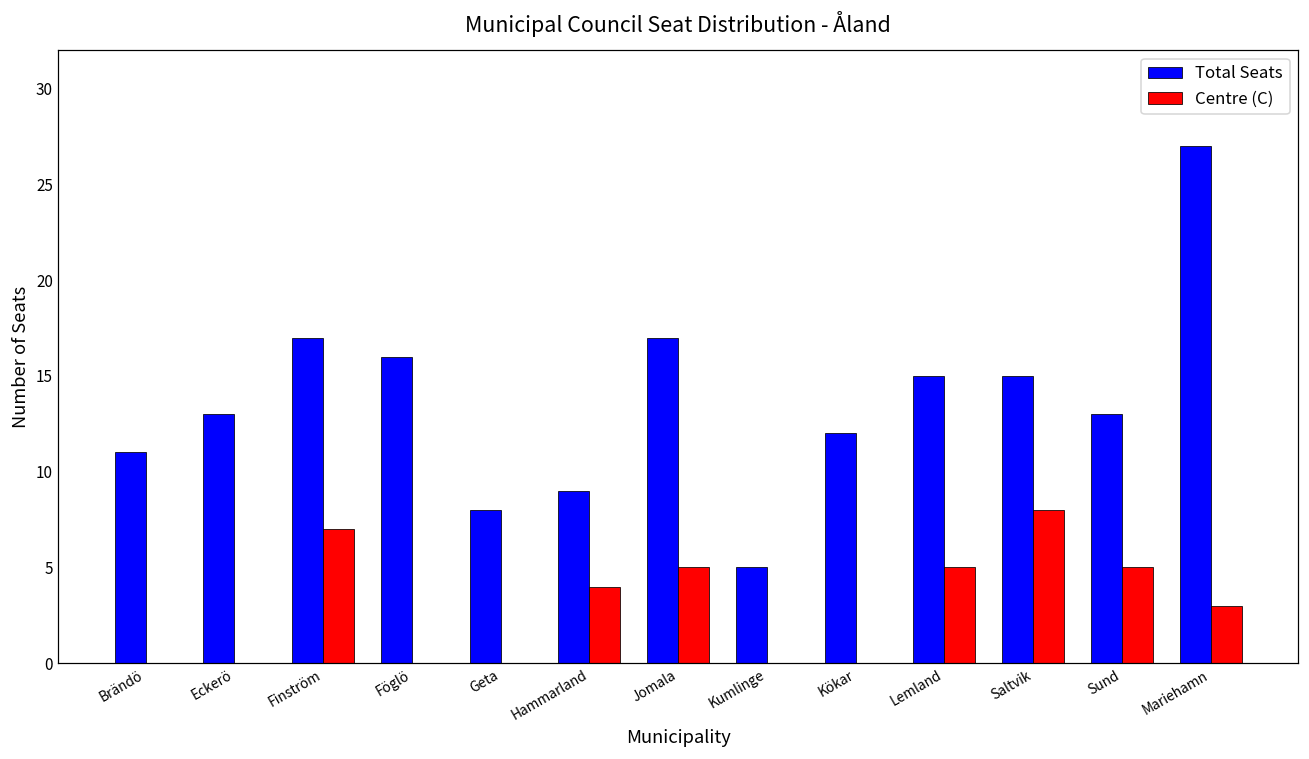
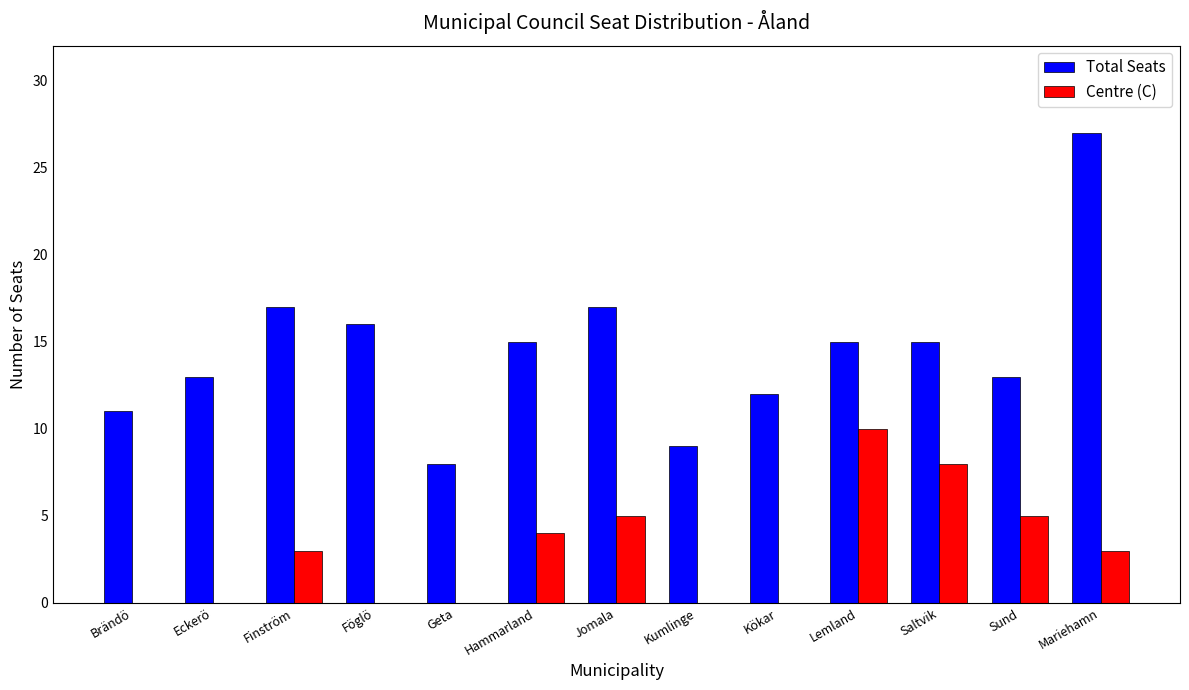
  {
    "Total Seats": {
      "Brändö": 11,
      "Eckerö": 13,
      "Finström": 17,
      "Föglö": 16,
      "Geta": 8,
-     "Hammarland": 9,
+     "Hammarland": 15,
      "Jomala": 17,
-     "Kumlinge": 5,
+     "Kumlinge": 9,
      "Kökar": 12,
      "Lemland": 15,
      "Saltvik": 15,
      "Sund": 13,
      "Mariehamn": 27
    },
    "Centre (C)": {
      "Brändö": 0,
      "Eckerö": 0,
-     "Finström": 7,
+     "Finström": 3,
      "Föglö": 0,
      "Geta": 0,
      "Hammarland": 4,
      "Jomala": 5,
      "Kumlinge": 0,
      "Kökar": 0,
-     "Lemland": 5,
+     "Lemland": 10,
      "Saltvik": 8,
      "Sund": 5,
      "Mariehamn": 3
    }
  }
